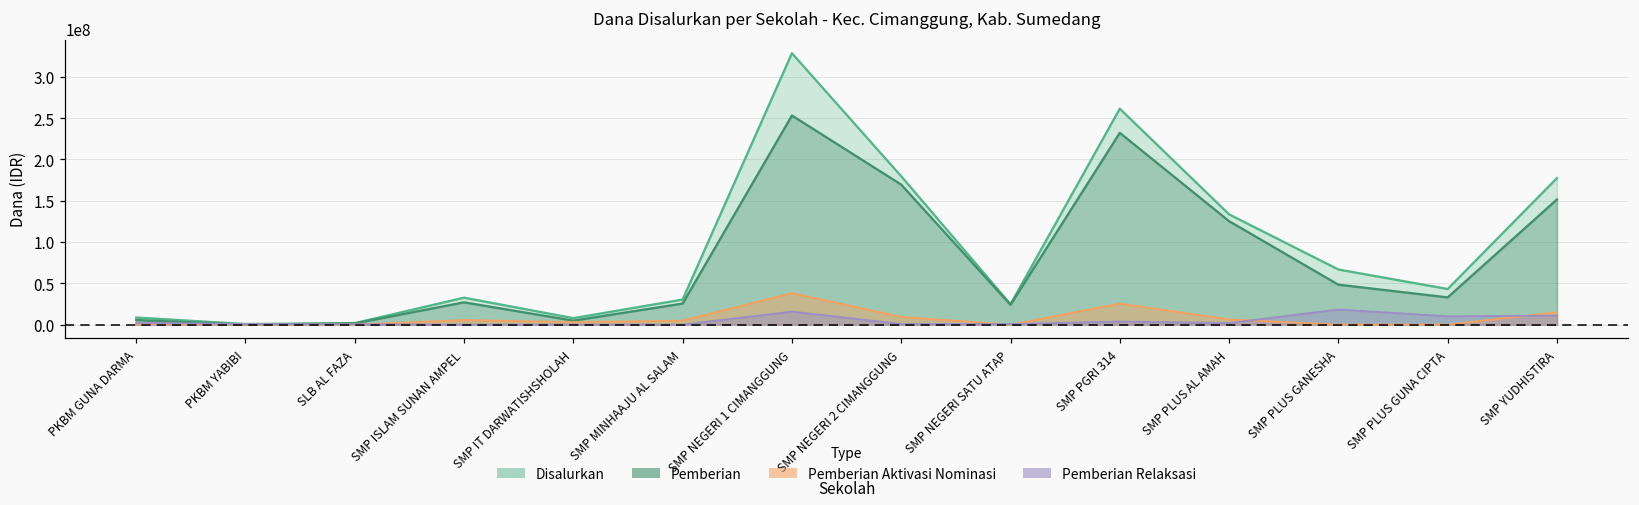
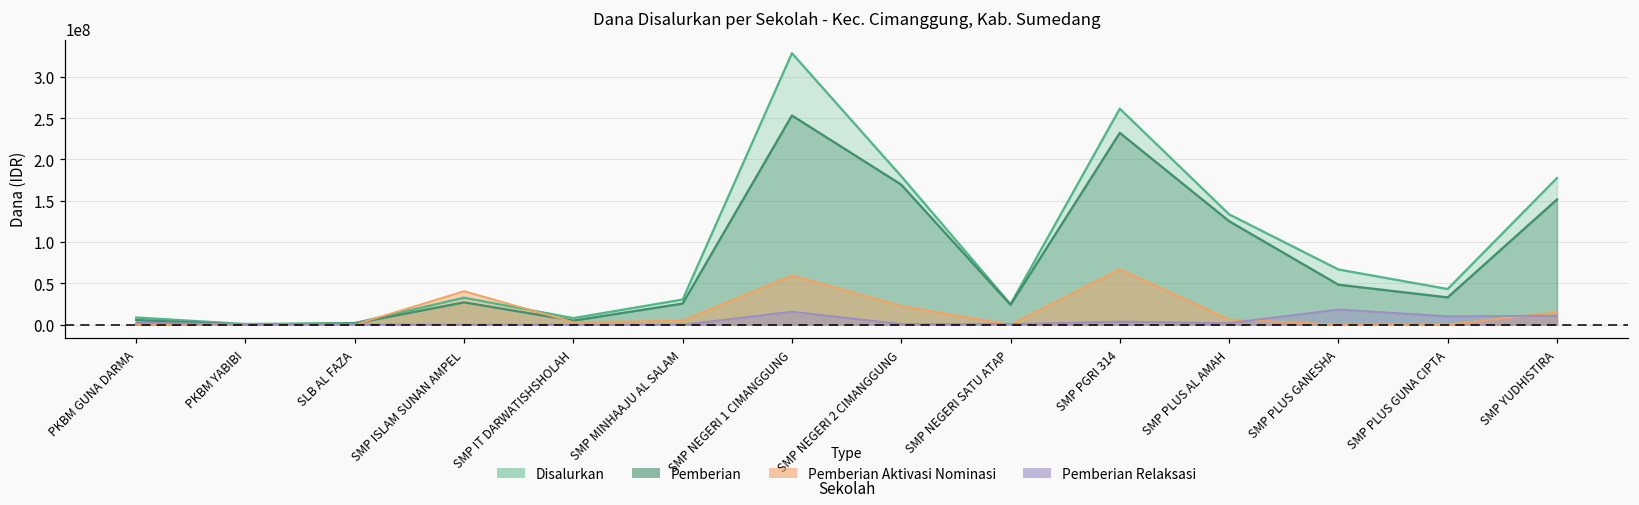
  {
    "Pemberian Aktivasi Nominasi": {
-     "SMP ISLAM SUNAN AMPEL": 10000000,
+     "SMP ISLAM SUNAN AMPEL": 40000000,
      "SMP MINHAAJU AL SALAM": 0,
-     "SMP NEGERI 1 CIMANGGUNG": 40000000,
-     "SMP NEGERI 2 CIMANGGUNG": 10000000,
-     "SMP PGRI 314": 30000000,
+     "SMP NEGERI 1 CIMANGGUNG": 60000000,
+     "SMP NEGERI 2 CIMANGGUNG": 20000000,
+     "SMP PGRI 314": 70000000,
      "SMP PLUS AL AMAH": 10000000,
      "SMP PLUS GANESHA": 0,
      "SMP PLUS GUNA CIPTA": 0,
      "SMP YUDHISTIRA": 20000000
    }
  }
